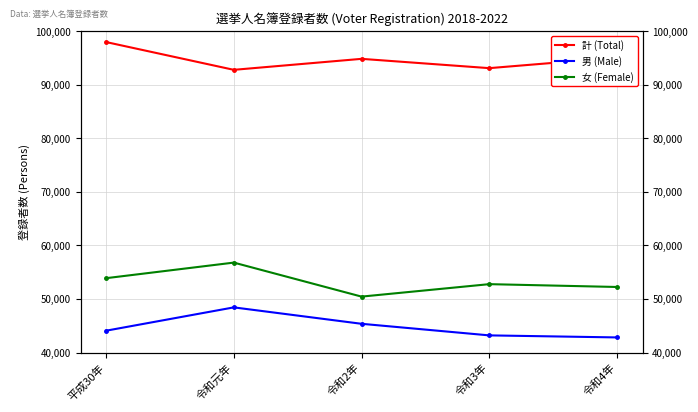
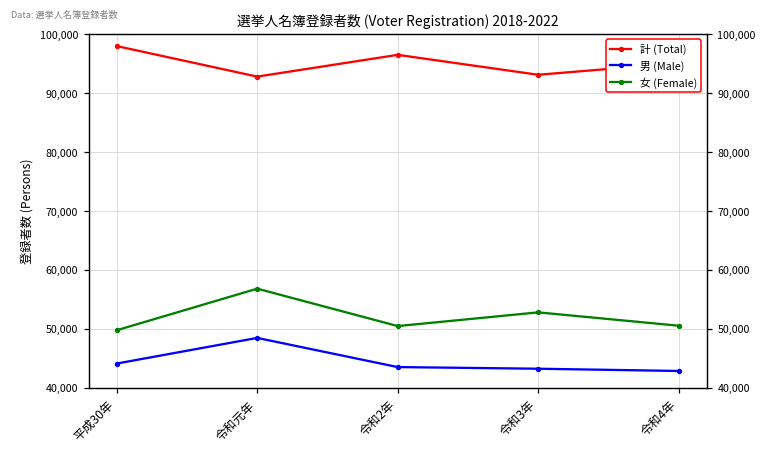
  {
    "計 (Total)": {
      "平成30年": "98,000",
      "令和元年": "93,000",
-     "令和2年": "95,000",
+     "令和2年": "96,000",
      "令和3年": "93,000"
    },
    "男 (Male)": {
      "平成30年": "44,000",
      "令和元年": "48,000",
-     "令和2年": "45,000",
+     "令和2年": "43,000",
      "令和3年": "43,000",
      "令和4年": "43,000"
    },
    "女 (Female)": {
-     "平成30年": "54,000",
+     "平成30年": "50,000",
      "令和元年": "57,000",
      "令和2年": "50,000",
      "令和3年": "53,000",
-     "令和4年": "52,000"
+     "令和4年": "51,000"
    }
  }
